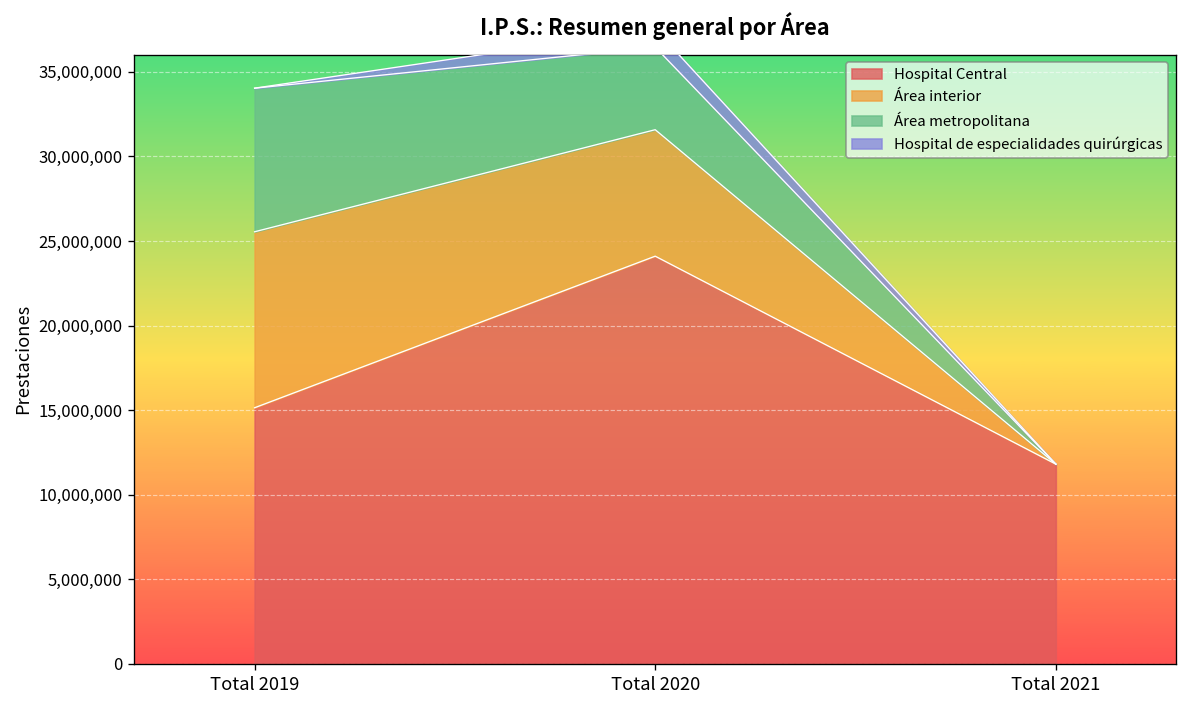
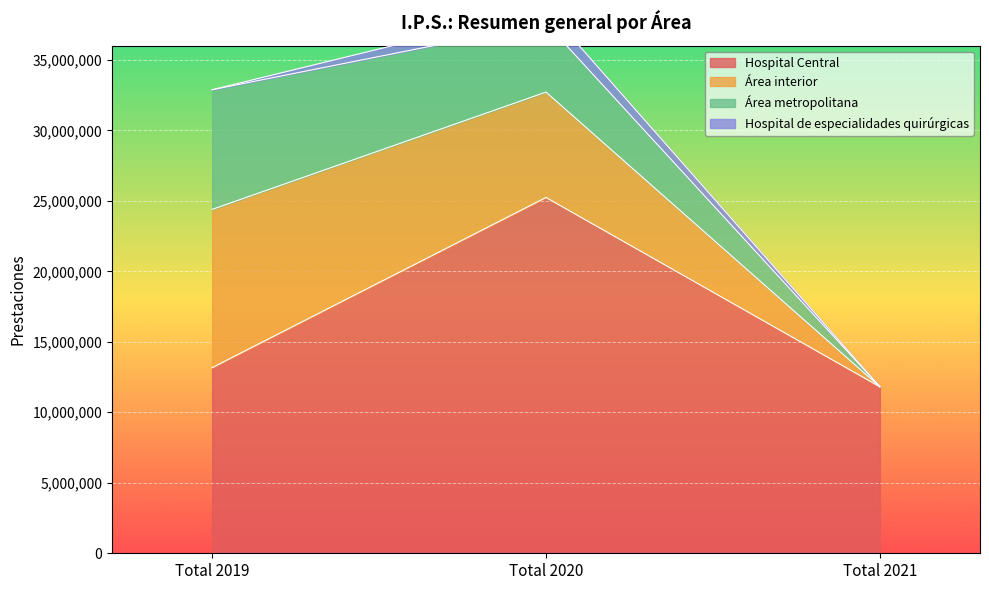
  {
    "Hospital Central": {
-     "Total 2019": "15,100,000",
-     "Total 2020": "24,100,000"
+     "Total 2019": "13,200,000",
+     "Total 2020": "25,200,000"
    },
    "Área interior": {
-     "Total 2019": "10,400,000",
+     "Total 2019": "11,200,000",
      "Total 2020": "7,500,000"
    }
  }
